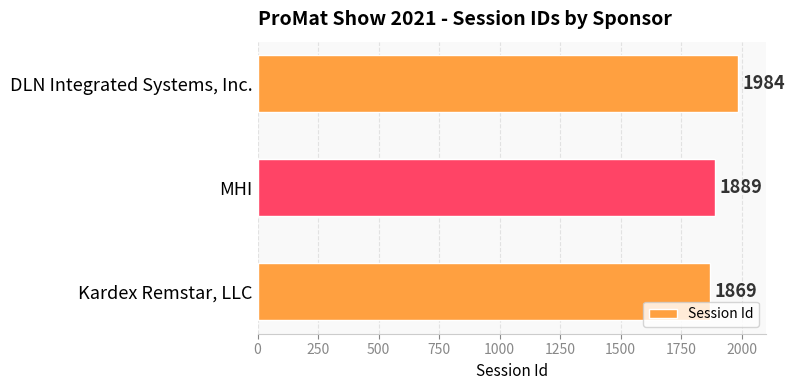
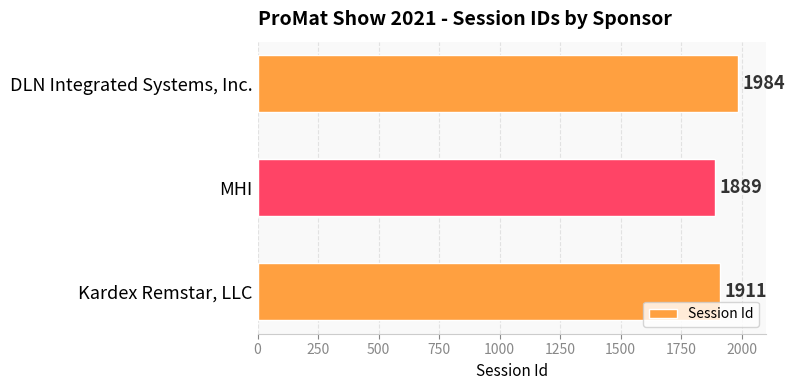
  {
    "DLN Integrated Systems, Inc.": 1984,
    "MHI": 1889,
-   "Kardex Remstar, LLC": 1869
+   "Kardex Remstar, LLC": 1911
  }
